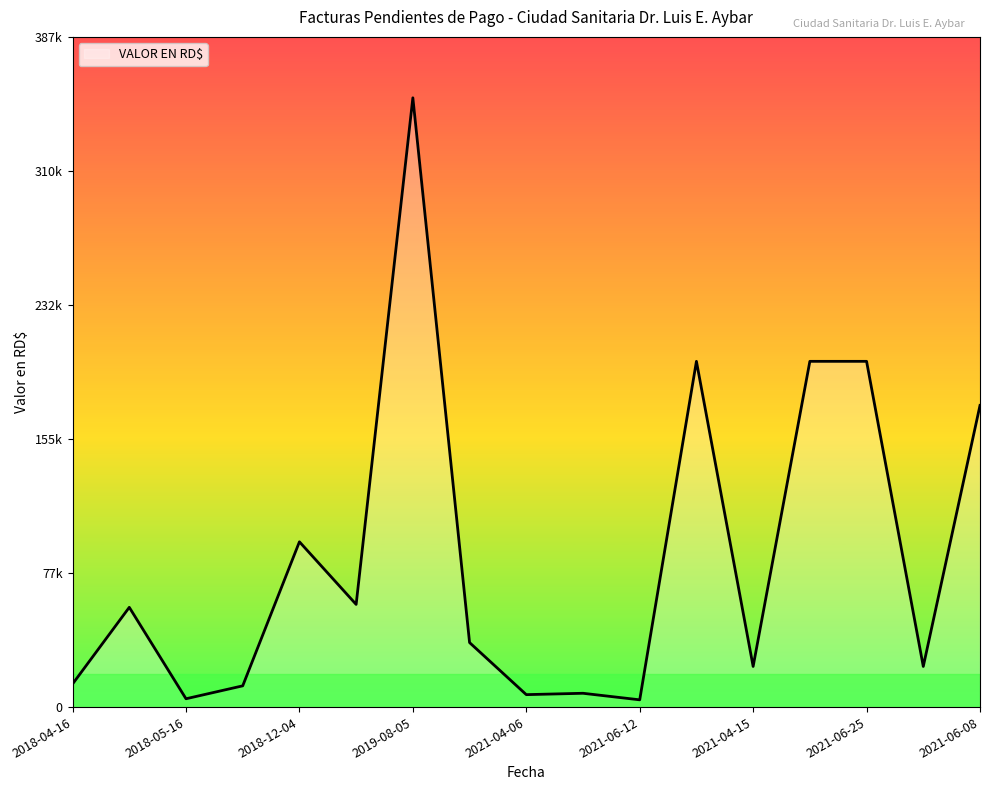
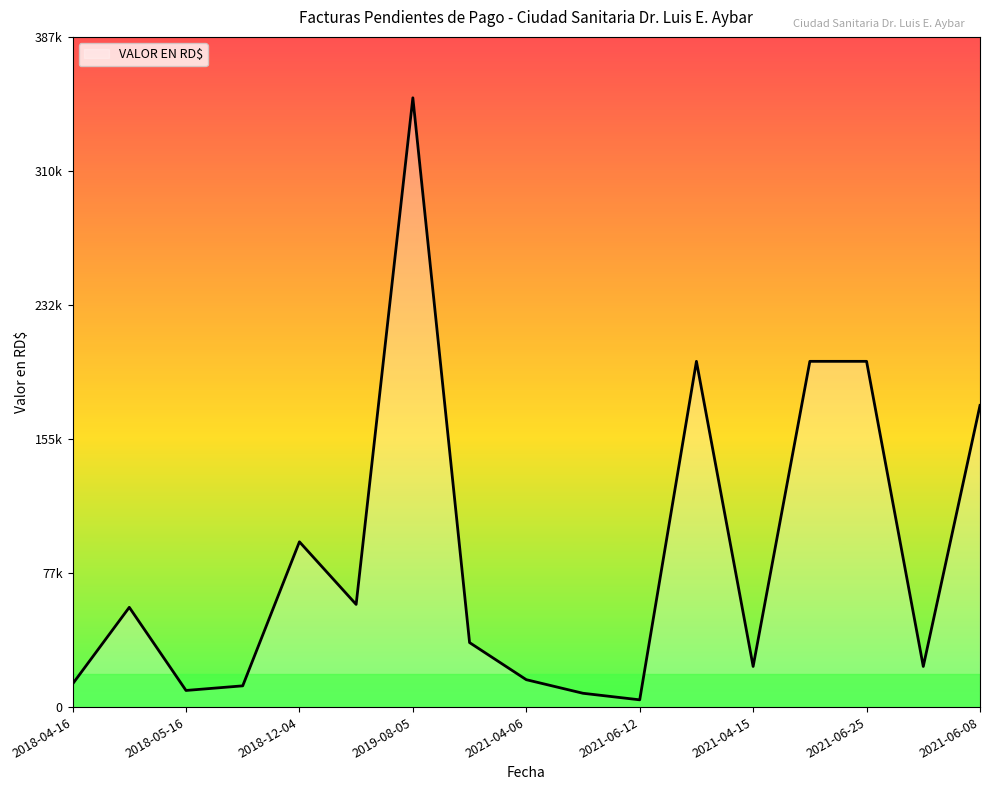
  {
    "VALOR EN RD$": {
      "2018-04-16": 13000,
-     "2018-05-16": 5000,
+     "2018-05-16": 10000,
      "2018-12-04": 96000,
      "2019-08-05": 352000,
-     "2021-04-06": 7000,
+     "2021-04-06": 16000,
      "2021-06-12": 4000,
      "2021-04-15": 24000
    }
  }
